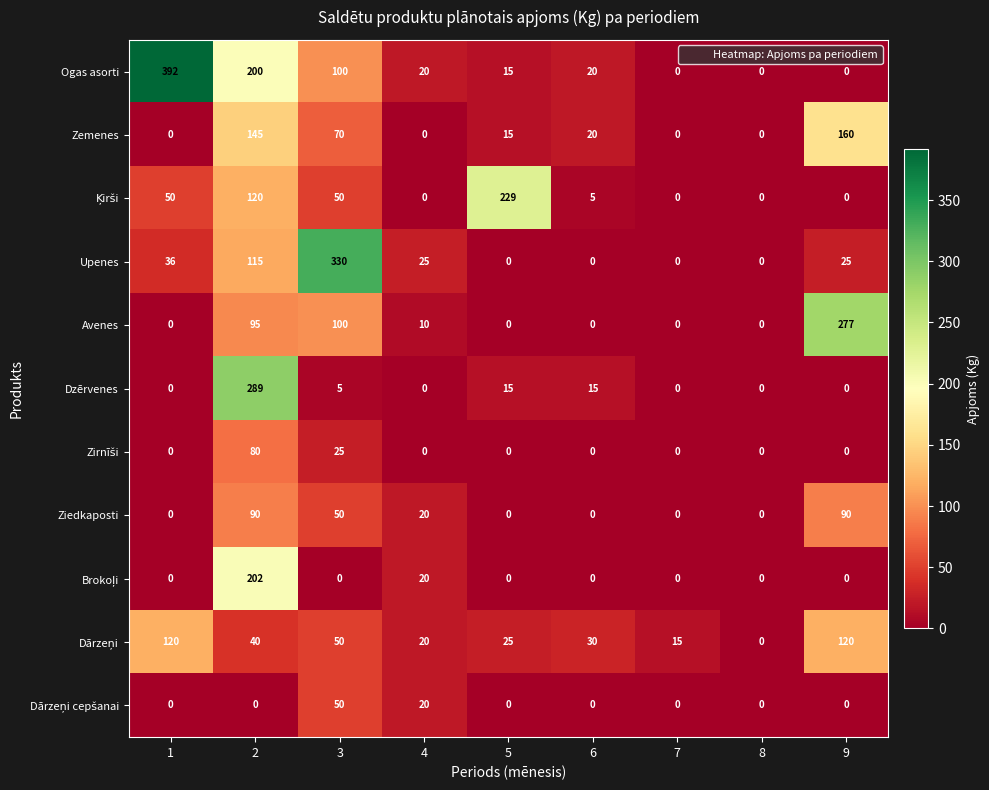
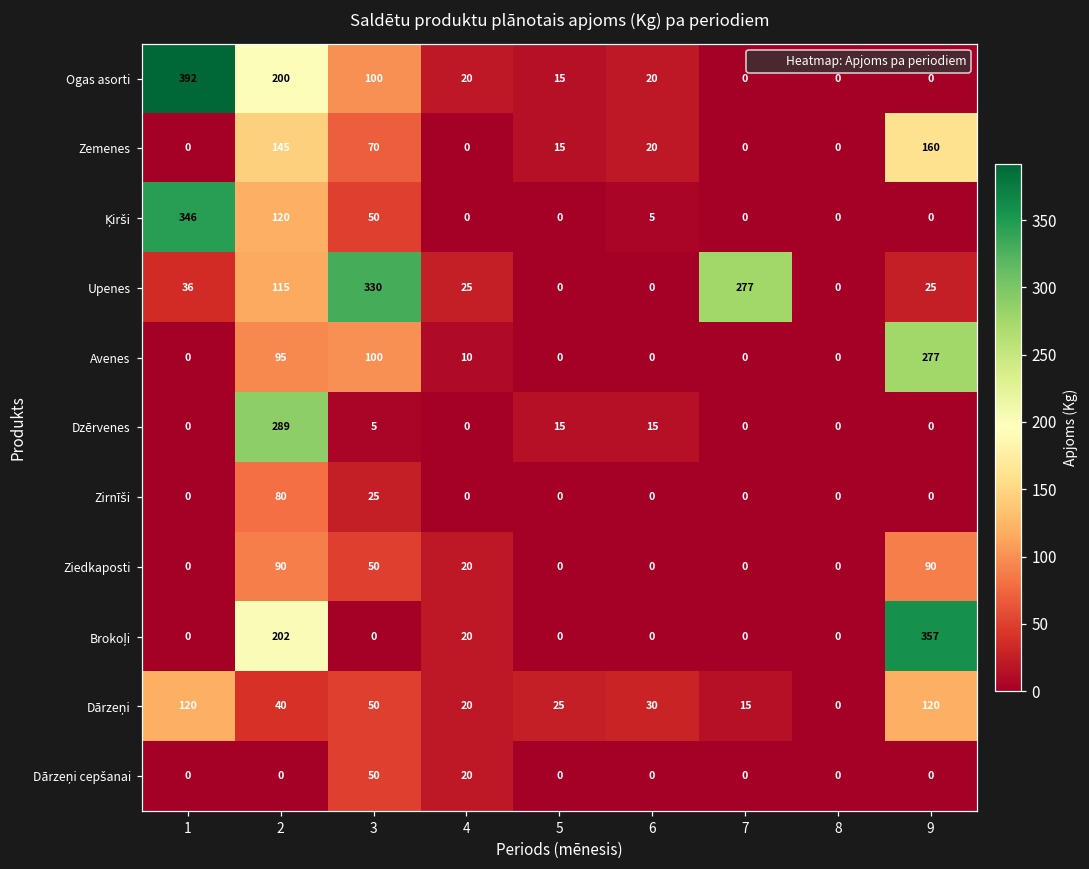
  {
    "Ogas asorti": {
      "1": 392,
      "2": 200,
      "3": 100,
      "4": 20,
      "5": 15,
      "6": 20,
      "7": 0,
      "8": 0,
      "9": 0
    },
    "Zemenes": {
      "1": 0,
      "2": 145,
      "3": 70,
      "4": 0,
      "5": 15,
      "6": 20,
      "7": 0,
      "8": 0,
      "9": 160
    },
    "Ķirši": {
-     "1": 50,
+     "1": 346,
      "2": 120,
      "3": 50,
      "4": 0,
-     "5": 229,
+     "5": 0,
      "6": 5,
      "7": 0,
      "8": 0,
      "9": 0
    },
    "Upenes": {
      "1": 36,
      "2": 115,
      "3": 330,
      "4": 25,
      "5": 0,
      "6": 0,
-     "7": 0,
+     "7": 277,
      "8": 0,
      "9": 25
    },
    "Avenes": {
      "1": 0,
      "2": 95,
      "3": 100,
      "4": 10,
      "5": 0,
      "6": 0,
      "7": 0,
      "8": 0,
      "9": 277
    },
    "Dzērvenes": {
      "1": 0,
      "2": 289,
      "3": 5,
      "4": 0,
      "5": 15,
      "6": 15,
      "7": 0,
      "8": 0,
      "9": 0
    },
    "Zirnīši": {
      "1": 0,
      "2": 80,
      "3": 25,
      "4": 0,
      "5": 0,
      "6": 0,
      "7": 0,
      "8": 0,
      "9": 0
    },
    "Ziedkaposti": {
      "1": 0,
      "2": 90,
      "3": 50,
      "4": 20,
      "5": 0,
      "6": 0,
      "7": 0,
      "8": 0,
      "9": 90
    },
    "Brokoļi": {
      "1": 0,
      "2": 202,
      "3": 0,
      "4": 20,
      "5": 0,
      "6": 0,
      "7": 0,
      "8": 0,
-     "9": 0
+     "9": 357
    },
    "Dārzeņi": {
      "1": 120,
      "2": 40,
      "3": 50,
      "4": 20,
      "5": 25,
      "6": 30,
      "7": 15,
      "8": 0,
      "9": 120
    },
    "Dārzeņi cepšanai": {
      "1": 0,
      "2": 0,
      "3": 50,
      "4": 20,
      "5": 0,
      "6": 0,
      "7": 0,
      "8": 0,
      "9": 0
    }
  }
